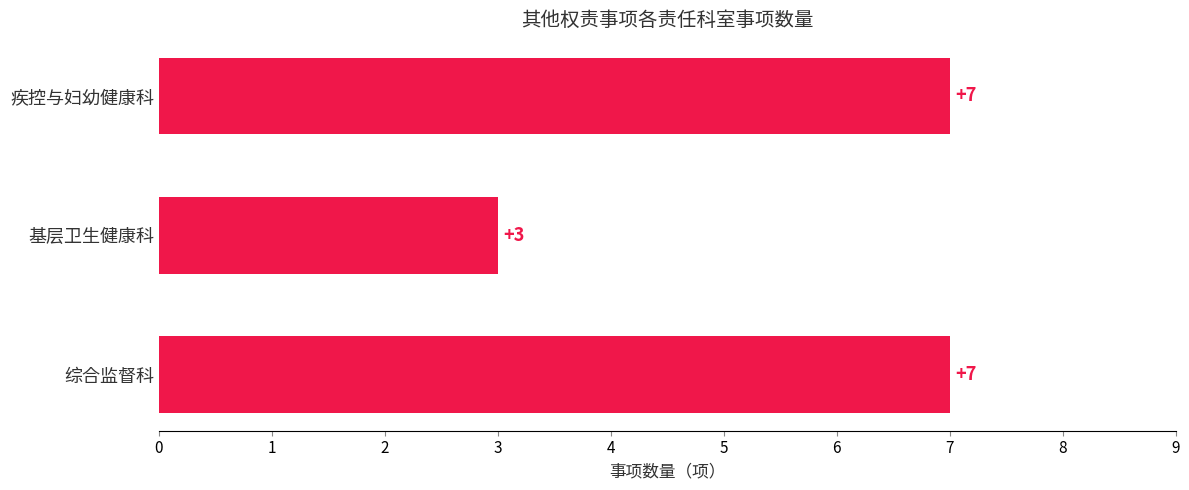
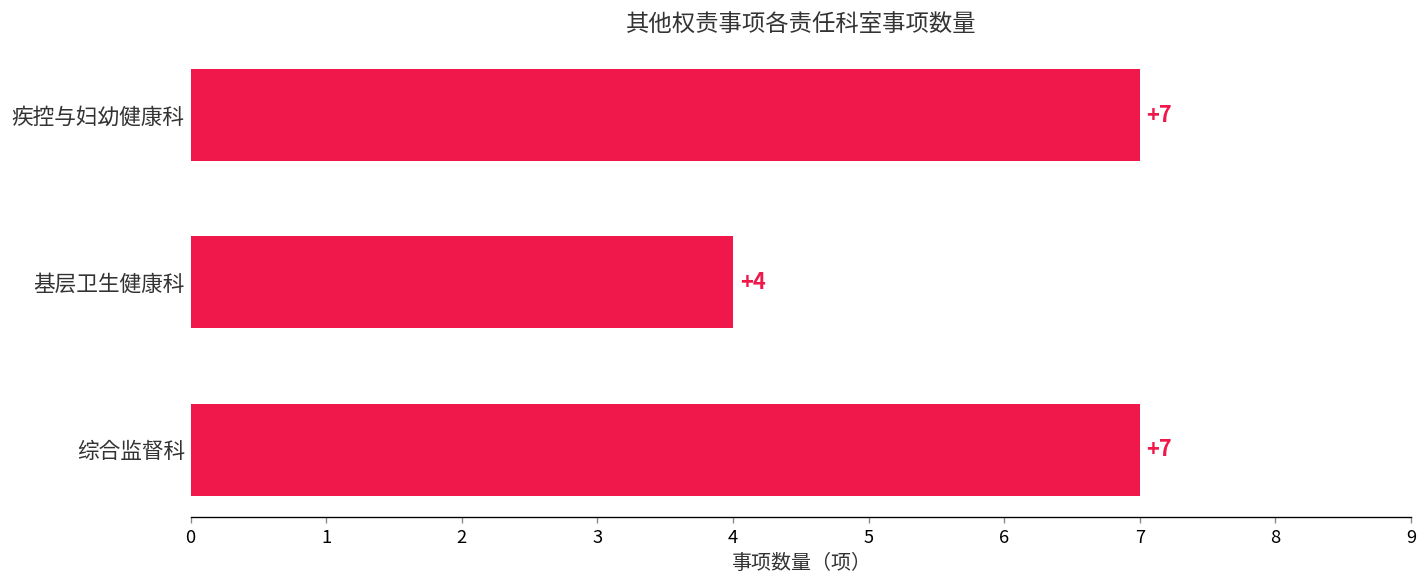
  {
    "疾控与妇幼健康科": "+7",
-   "基层卫生健康科": "+3",
+   "基层卫生健康科": "+4",
    "综合监督科": "+7"
  }
